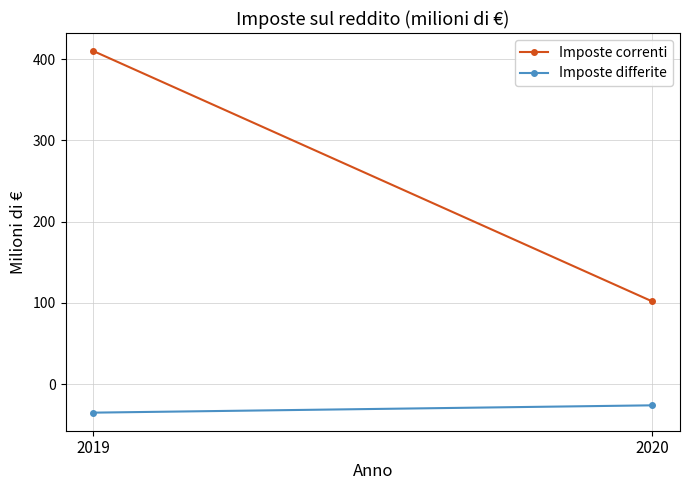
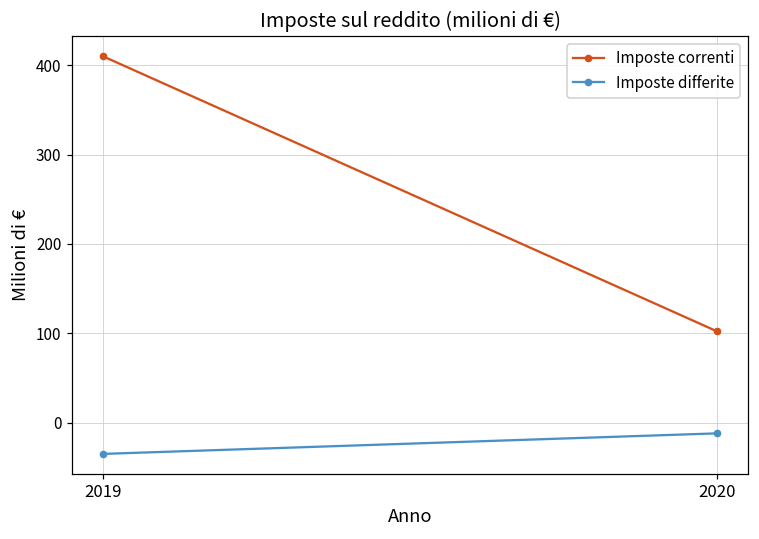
  {
    "Imposte correnti": {
      "2019": 410,
      "2020": 100
    },
    "Imposte differite": {
      "2019": -40,
-     "2020": -30
+     "2020": -10
    }
  }
